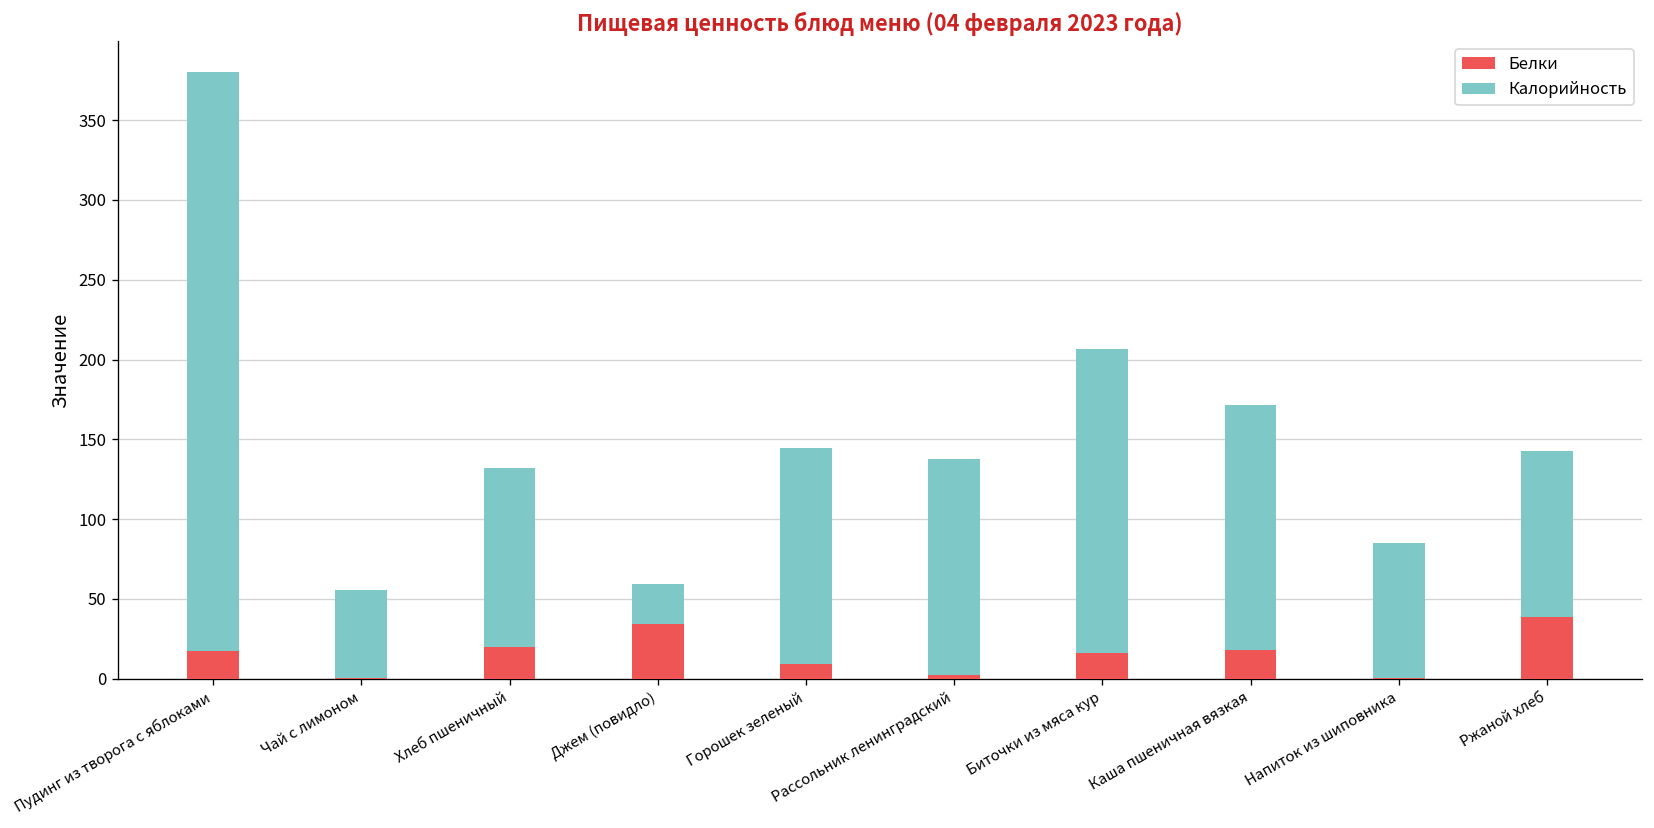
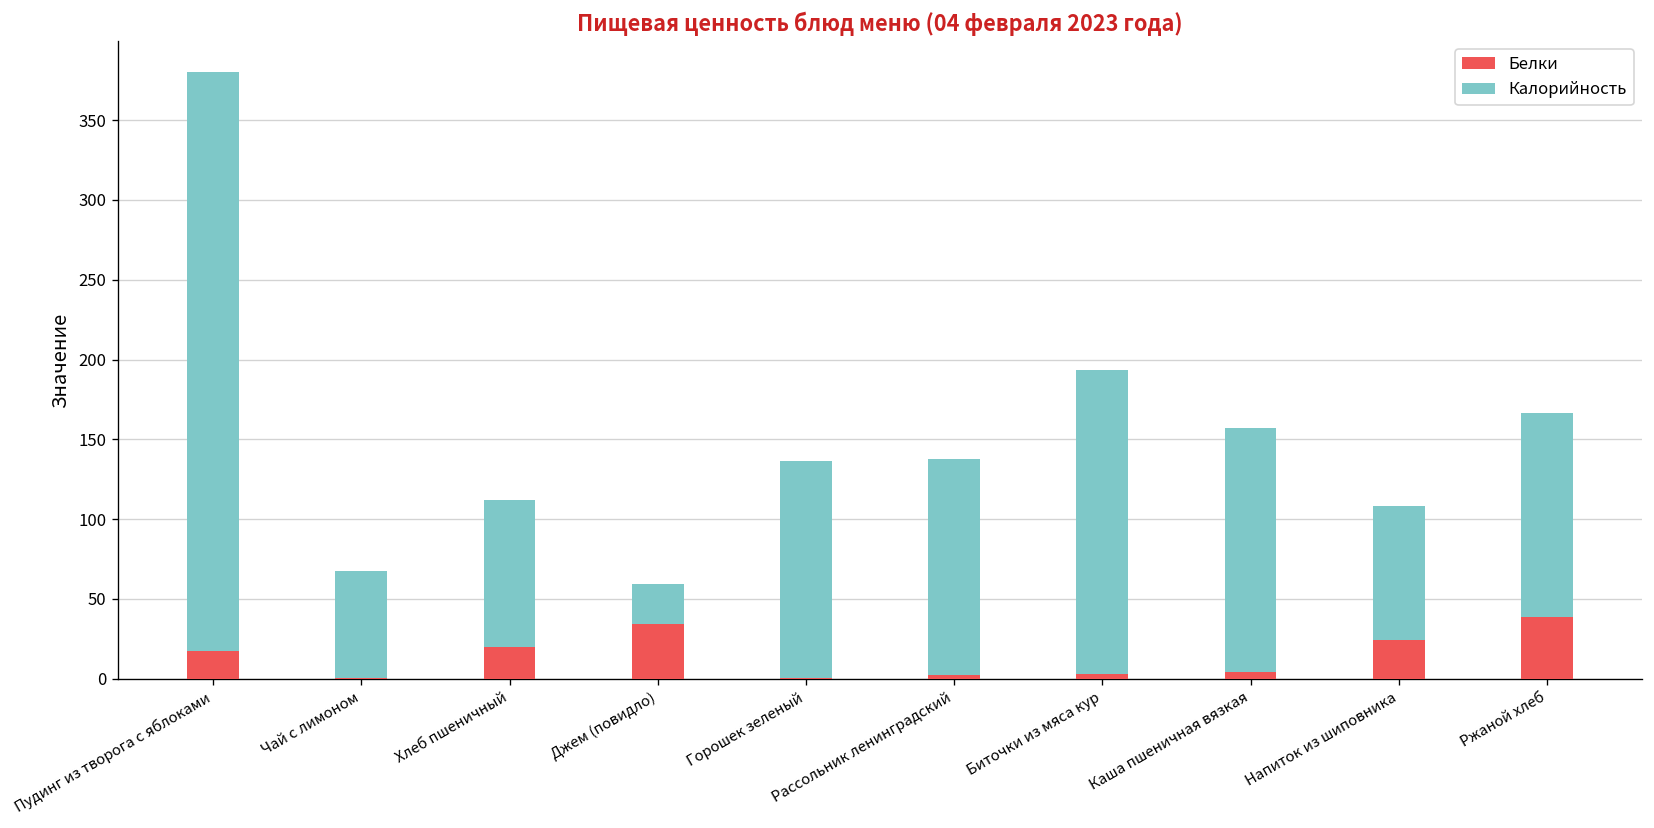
  {
    "Белки": {
      "Пудинг из творога с яблоками": 17,
      "Хлеб пшеничный": 20,
      "Джем (повидло)": 34,
-     "Горошек зеленый": 9,
+     "Горошек зеленый": 1,
      "Рассольник ленинградский": 2,
-     "Биточки из мяса кур": 16,
-     "Каша пшеничная вязкая": 18,
-     "Напиток из шиповника": 1,
+     "Биточки из мяса кур": 3,
+     "Каша пшеничная вязкая": 4,
+     "Напиток из шиповника": 24,
      "Ржаной хлеб": 38
    },
    "Калорийность": {
      "Пудинг из творога с яблоками": 363,
-     "Чай с лимоном": 56,
-     "Хлеб пшеничный": 112,
+     "Чай с лимоном": 68,
+     "Хлеб пшеничный": 92,
      "Джем (повидло)": 25,
      "Горошек зеленый": 136,
      "Рассольник ленинградский": 135,
      "Биточки из мяса кур": 190,
      "Каша пшеничная вязкая": 153,
      "Напиток из шиповника": 84,
-     "Ржаной хлеб": 104
+     "Ржаной хлеб": 128
    }
  }
